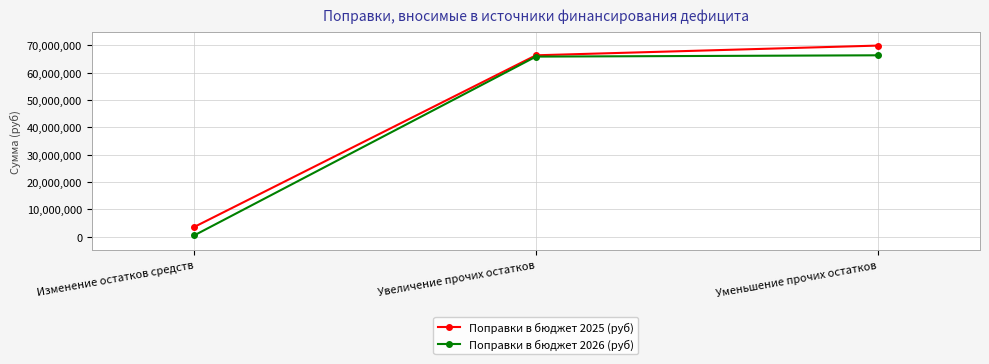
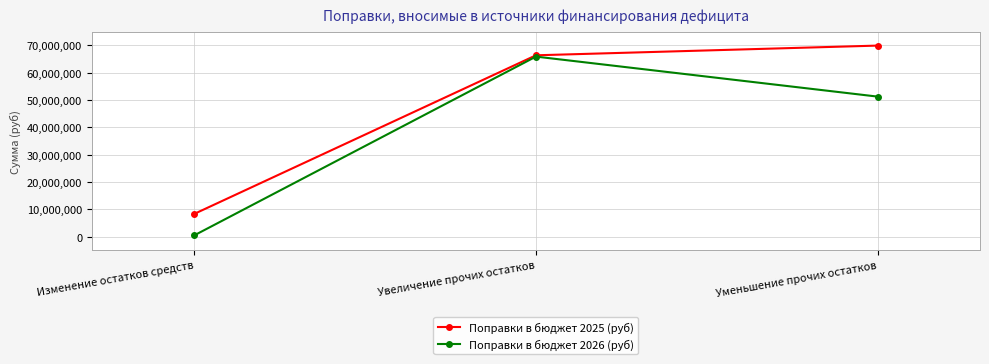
  {
    "Поправки в бюджет 2025 (руб)": {
-     "Изменение остатков средств": "4,000,000",
+     "Изменение остатков средств": "8,000,000",
      "Уменьшение прочих остатков": "70,000,000"
    },
    "Поправки в бюджет 2026 (руб)": {
      "Изменение остатков средств": "0",
-     "Уменьшение прочих остатков": "66,000,000"
+     "Уменьшение прочих остатков": "51,000,000"
    }
  }
